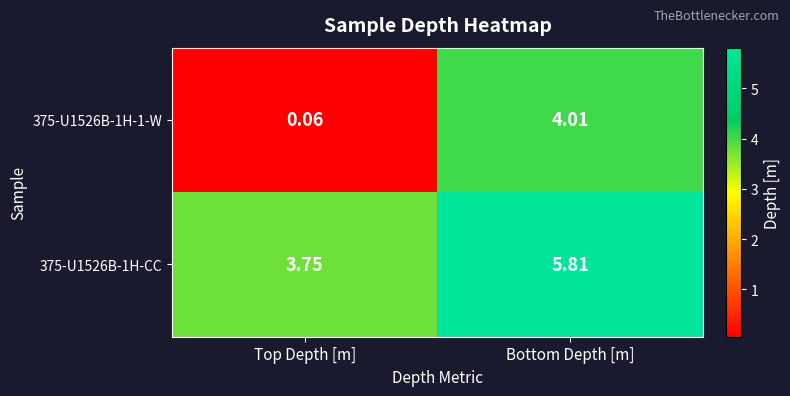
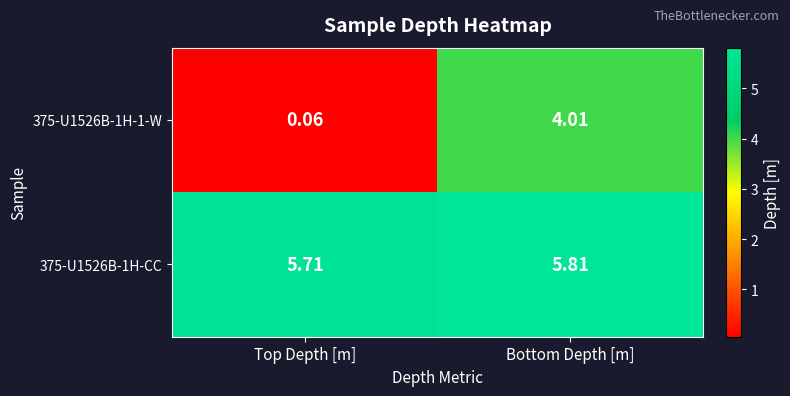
  {
    "375-U1526B-1H-1-W": {
      "Top Depth [m]": 0.06,
      "Bottom Depth [m]": 4.01
    },
    "375-U1526B-1H-CC": {
-     "Top Depth [m]": 3.75,
+     "Top Depth [m]": 5.71,
      "Bottom Depth [m]": 5.81
    }
  }
